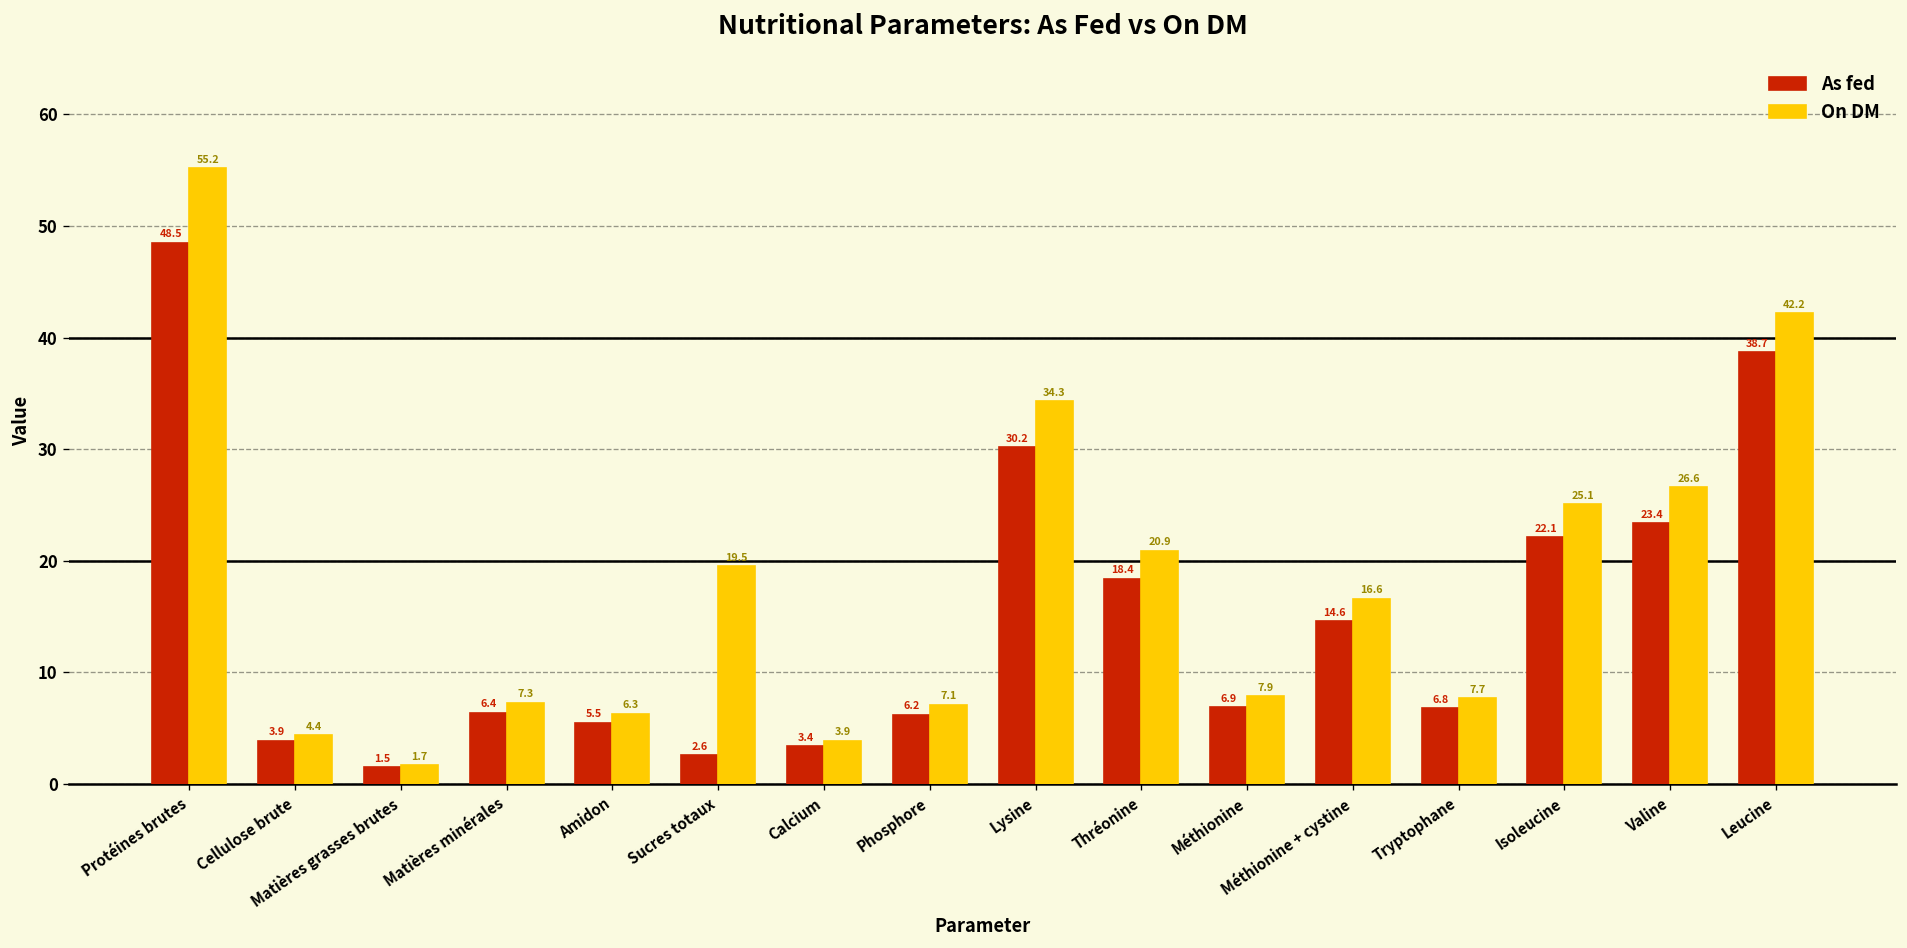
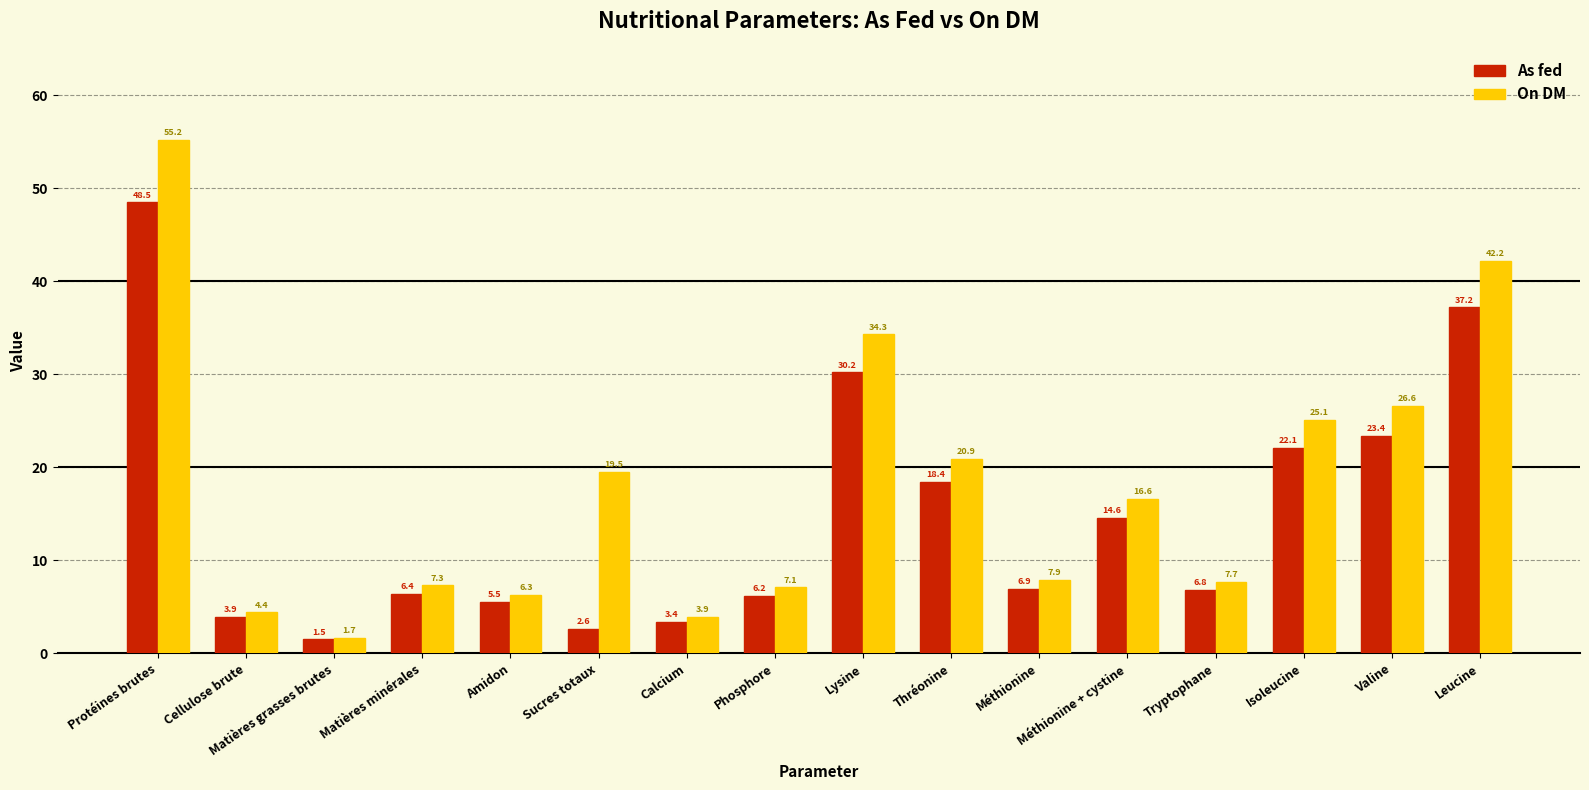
  {
    "As fed": {
      "Protéines brutes": 48.5,
      "Cellulose brute": 3.9,
      "Matières grasses brutes": 1.5,
      "Matières minérales": 6.4,
      "Amidon": 5.5,
      "Sucres totaux": 2.6,
      "Calcium": 3.4,
      "Phosphore": 6.2,
      "Lysine": 30.2,
      "Thréonine": 18.4,
      "Méthionine": 6.9,
      "Méthionine + cystine": 14.6,
      "Tryptophane": 6.8,
      "Isoleucine": 22.1,
      "Valine": 23.4,
-     "Leucine": 38.7
+     "Leucine": 37.2
    },
    "On DM": {
      "Protéines brutes": 55.2,
      "Cellulose brute": 4.4,
      "Matières grasses brutes": 1.7,
      "Matières minérales": 7.3,
      "Amidon": 6.3,
      "Sucres totaux": 19.5,
      "Calcium": 3.9,
      "Phosphore": 7.1,
      "Lysine": 34.3,
      "Thréonine": 20.9,
      "Méthionine": 7.9,
      "Méthionine + cystine": 16.6,
      "Tryptophane": 7.7,
      "Isoleucine": 25.1,
      "Valine": 26.6,
      "Leucine": 42.2
    }
  }
